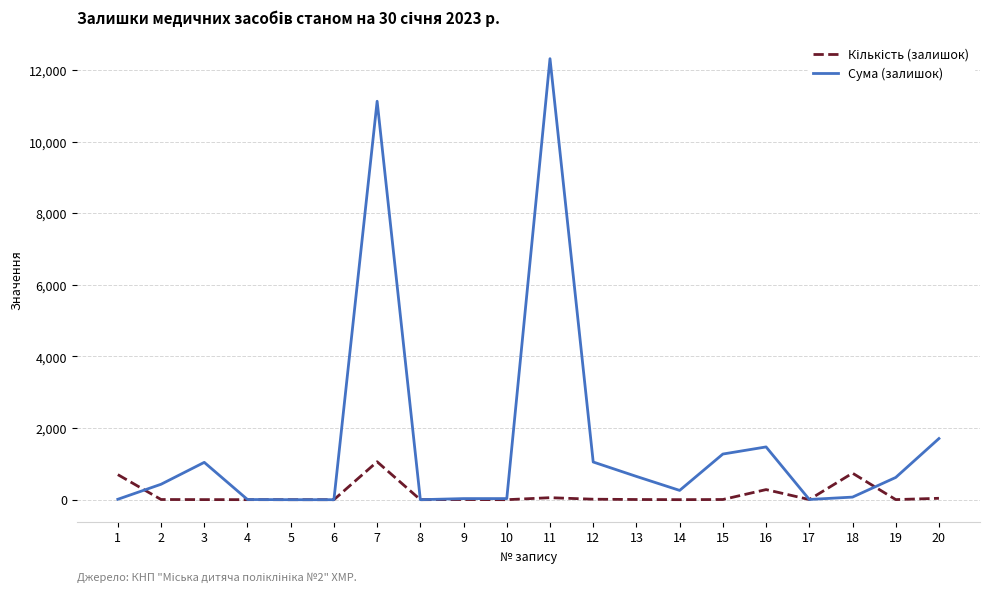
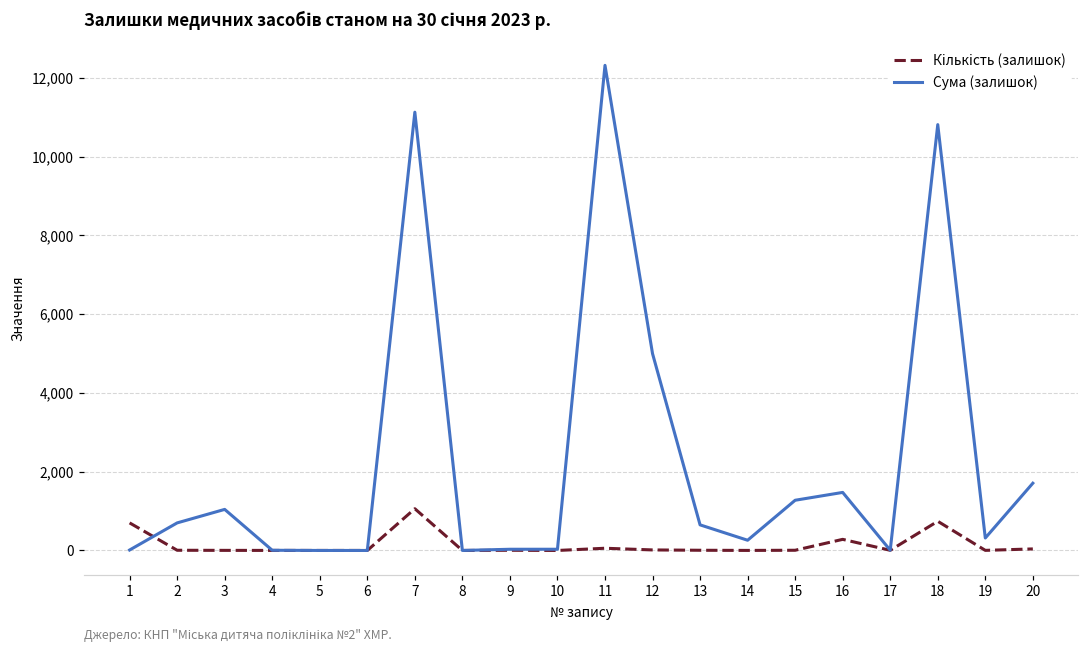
  {
    "Кількість (залишок)": {
      "1": "700",
      "2": "0",
      "3": "0",
      "7": "1,100",
      "11": "100",
      "12": "0",
      "13": "0",
      "14": "0",
      "15": "0",
      "16": "300",
      "18": "700",
      "19": "0",
      "20": "0"
    },
    "Сума (залишок)": {
      "1": "0",
-     "2": "400",
+     "2": "700",
      "3": "1,000",
      "7": "11,100",
      "11": "12,300",
-     "12": "1,100",
+     "12": "5,000",
      "13": "700",
      "14": "300",
      "15": "1,300",
      "16": "1,500",
-     "18": "100",
-     "19": "600",
+     "18": "10,800",
+     "19": "300",
      "20": "1,700"
    }
  }
